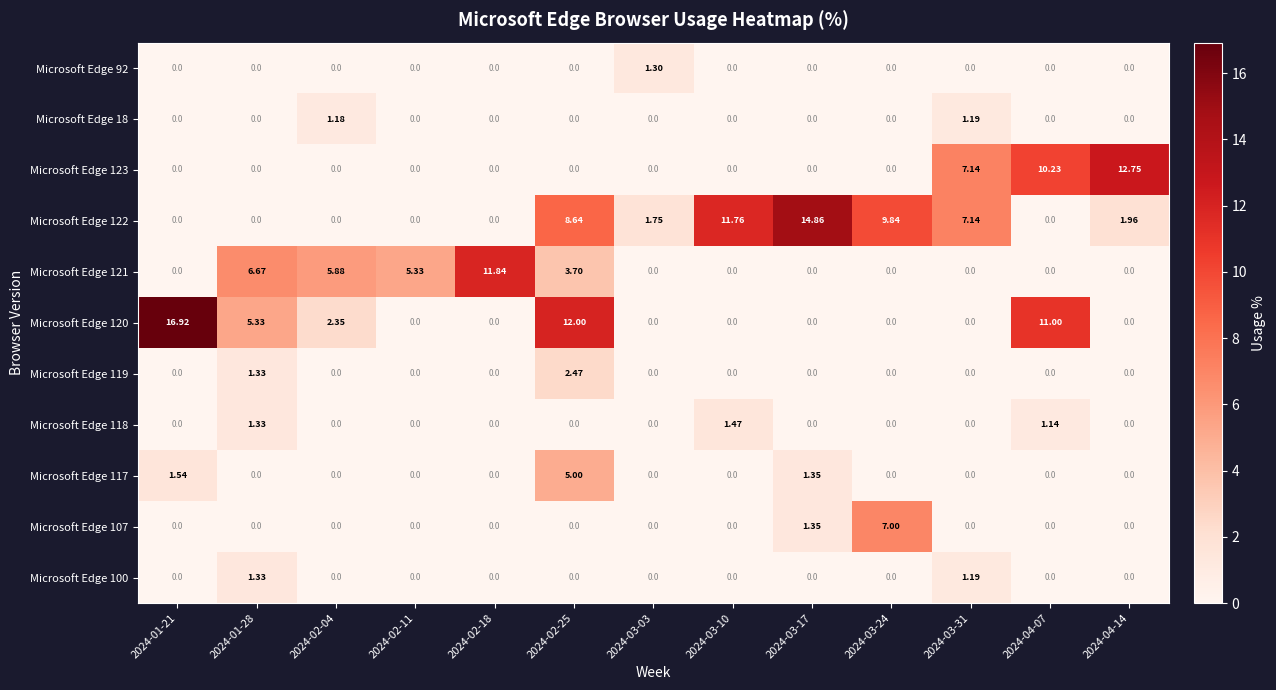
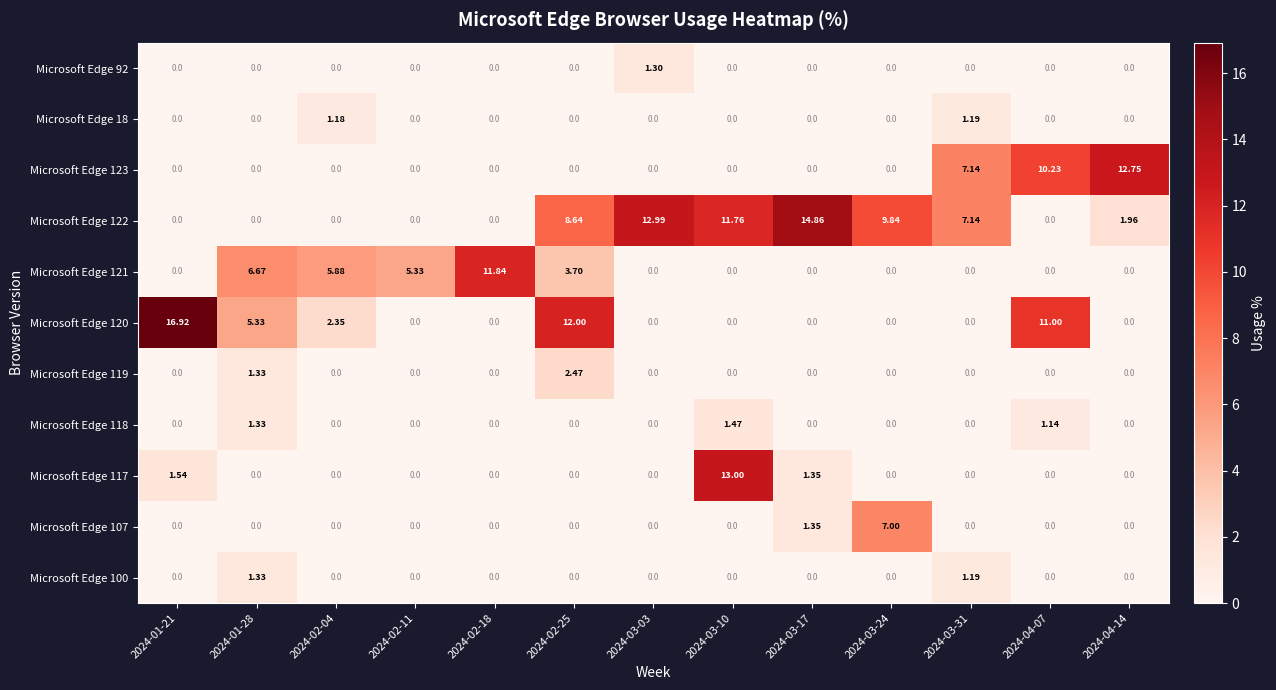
  {
    "Microsoft Edge 92": {
      "2024-01-21": 0.0,
      "2024-01-28": 0.0,
      "2024-02-04": 0.0,
      "2024-02-11": 0.0,
      "2024-02-18": 0.0,
      "2024-02-25": 0.0,
      "2024-03-03": 1.30,
      "2024-03-10": 0.0,
      "2024-03-17": 0.0,
      "2024-03-24": 0.0,
      "2024-03-31": 0.0,
      "2024-04-07": 0.0,
      "2024-04-14": 0.0
    },
    "Microsoft Edge 18": {
      "2024-01-21": 0.0,
      "2024-01-28": 0.0,
      "2024-02-04": 1.18,
      "2024-02-11": 0.0,
      "2024-02-18": 0.0,
      "2024-02-25": 0.0,
      "2024-03-03": 0.0,
      "2024-03-10": 0.0,
      "2024-03-17": 0.0,
      "2024-03-24": 0.0,
      "2024-03-31": 1.19,
      "2024-04-07": 0.0,
      "2024-04-14": 0.0
    },
    "Microsoft Edge 123": {
      "2024-01-21": 0.0,
      "2024-01-28": 0.0,
      "2024-02-04": 0.0,
      "2024-02-11": 0.0,
      "2024-02-18": 0.0,
      "2024-02-25": 0.0,
      "2024-03-03": 0.0,
      "2024-03-10": 0.0,
      "2024-03-17": 0.0,
      "2024-03-24": 0.0,
      "2024-03-31": 7.14,
      "2024-04-07": 10.23,
      "2024-04-14": 12.75
    },
    "Microsoft Edge 122": {
      "2024-01-21": 0.0,
      "2024-01-28": 0.0,
      "2024-02-04": 0.0,
      "2024-02-11": 0.0,
      "2024-02-18": 0.0,
      "2024-02-25": 8.64,
-     "2024-03-03": 1.75,
+     "2024-03-03": 12.99,
      "2024-03-10": 11.76,
      "2024-03-17": 14.86,
      "2024-03-24": 9.84,
      "2024-03-31": 7.14,
      "2024-04-07": 0.0,
      "2024-04-14": 1.96
    },
    "Microsoft Edge 121": {
      "2024-01-21": 0.0,
      "2024-01-28": 6.67,
      "2024-02-04": 5.88,
      "2024-02-11": 5.33,
      "2024-02-18": 11.84,
      "2024-02-25": 3.70,
      "2024-03-03": 0.0,
      "2024-03-10": 0.0,
      "2024-03-17": 0.0,
      "2024-03-24": 0.0,
      "2024-03-31": 0.0,
      "2024-04-07": 0.0,
      "2024-04-14": 0.0
    },
    "Microsoft Edge 120": {
      "2024-01-21": 16.92,
      "2024-01-28": 5.33,
      "2024-02-04": 2.35,
      "2024-02-11": 0.0,
      "2024-02-18": 0.0,
      "2024-02-25": 12.00,
      "2024-03-03": 0.0,
      "2024-03-10": 0.0,
      "2024-03-17": 0.0,
      "2024-03-24": 0.0,
      "2024-03-31": 0.0,
      "2024-04-07": 11.00,
      "2024-04-14": 0.0
    },
    "Microsoft Edge 119": {
      "2024-01-21": 0.0,
      "2024-01-28": 1.33,
      "2024-02-04": 0.0,
      "2024-02-11": 0.0,
      "2024-02-18": 0.0,
      "2024-02-25": 2.47,
      "2024-03-03": 0.0,
      "2024-03-10": 0.0,
      "2024-03-17": 0.0,
      "2024-03-24": 0.0,
      "2024-03-31": 0.0,
      "2024-04-07": 0.0,
      "2024-04-14": 0.0
    },
    "Microsoft Edge 118": {
      "2024-01-21": 0.0,
      "2024-01-28": 1.33,
      "2024-02-04": 0.0,
      "2024-02-11": 0.0,
      "2024-02-18": 0.0,
      "2024-02-25": 0.0,
      "2024-03-03": 0.0,
      "2024-03-10": 1.47,
      "2024-03-17": 0.0,
      "2024-03-24": 0.0,
      "2024-03-31": 0.0,
      "2024-04-07": 1.14,
      "2024-04-14": 0.0
    },
    "Microsoft Edge 117": {
      "2024-01-21": 1.54,
      "2024-01-28": 0.0,
      "2024-02-04": 0.0,
      "2024-02-11": 0.0,
      "2024-02-18": 0.0,
-     "2024-02-25": 5.00,
+     "2024-02-25": 0.0,
      "2024-03-03": 0.0,
-     "2024-03-10": 0.0,
+     "2024-03-10": 13.00,
      "2024-03-17": 1.35,
      "2024-03-24": 0.0,
      "2024-03-31": 0.0,
      "2024-04-07": 0.0,
      "2024-04-14": 0.0
    },
    "Microsoft Edge 107": {
      "2024-01-21": 0.0,
      "2024-01-28": 0.0,
      "2024-02-04": 0.0,
      "2024-02-11": 0.0,
      "2024-02-18": 0.0,
      "2024-02-25": 0.0,
      "2024-03-03": 0.0,
      "2024-03-10": 0.0,
      "2024-03-17": 1.35,
      "2024-03-24": 7.00,
      "2024-03-31": 0.0,
      "2024-04-07": 0.0,
      "2024-04-14": 0.0
    },
    "Microsoft Edge 100": {
      "2024-01-21": 0.0,
      "2024-01-28": 1.33,
      "2024-02-04": 0.0,
      "2024-02-11": 0.0,
      "2024-02-18": 0.0,
      "2024-02-25": 0.0,
      "2024-03-03": 0.0,
      "2024-03-10": 0.0,
      "2024-03-17": 0.0,
      "2024-03-24": 0.0,
      "2024-03-31": 1.19,
      "2024-04-07": 0.0,
      "2024-04-14": 0.0
    }
  }
